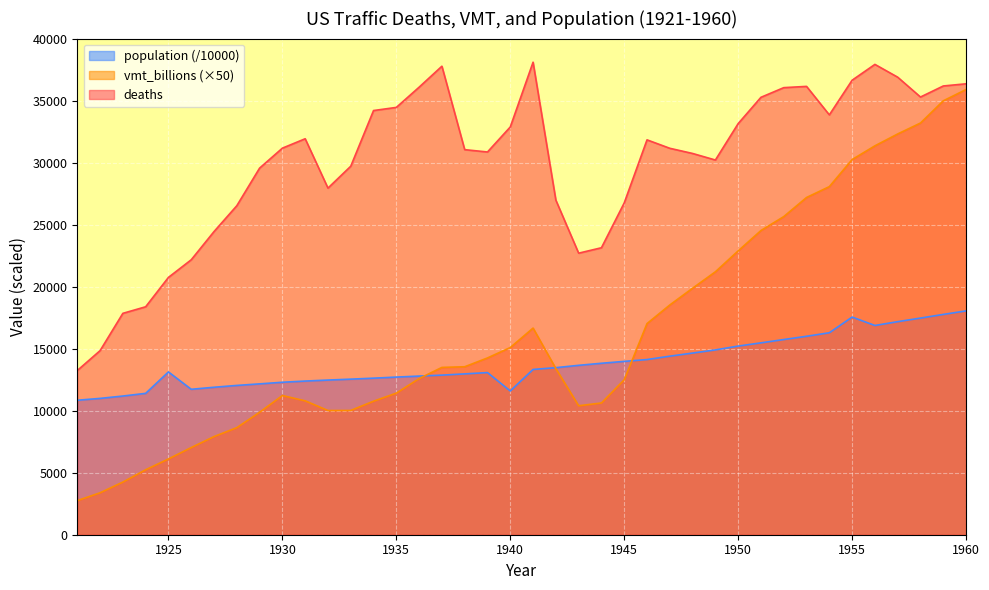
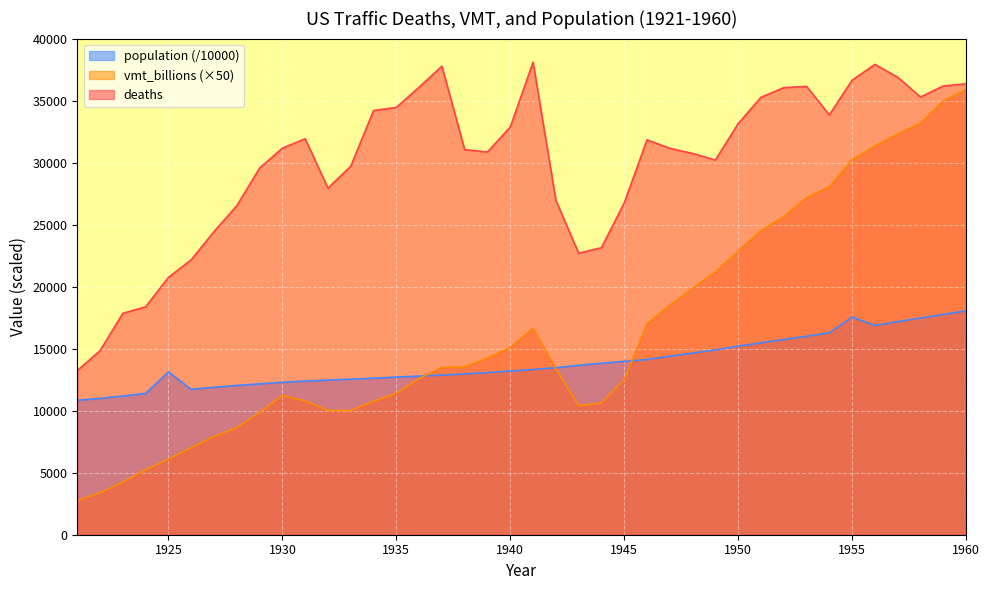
  {
    "population (/10000)": {
      "1925": 13100,
      "1930": 12300,
      "1935": 12700,
-     "1940": 11600,
+     "1940": 13200,
      "1945": 14000,
      "1950": 15200,
      "1955": 17600,
      "1960": 18100
    },
    "vmt_billions (×50)": {
      "1925": 6100,
      "1930": 11200,
      "1935": 11400,
      "1940": 15100,
      "1945": 12500,
      "1950": 22900,
      "1955": 30300,
      "1960": 35900
    },
    "deaths": {
      "1925": 20800,
      "1930": 31200,
      "1935": 34500,
      "1940": 32900,
      "1945": 26800,
      "1950": 33200,
      "1955": 36700,
      "1960": 36400
    }
  }
